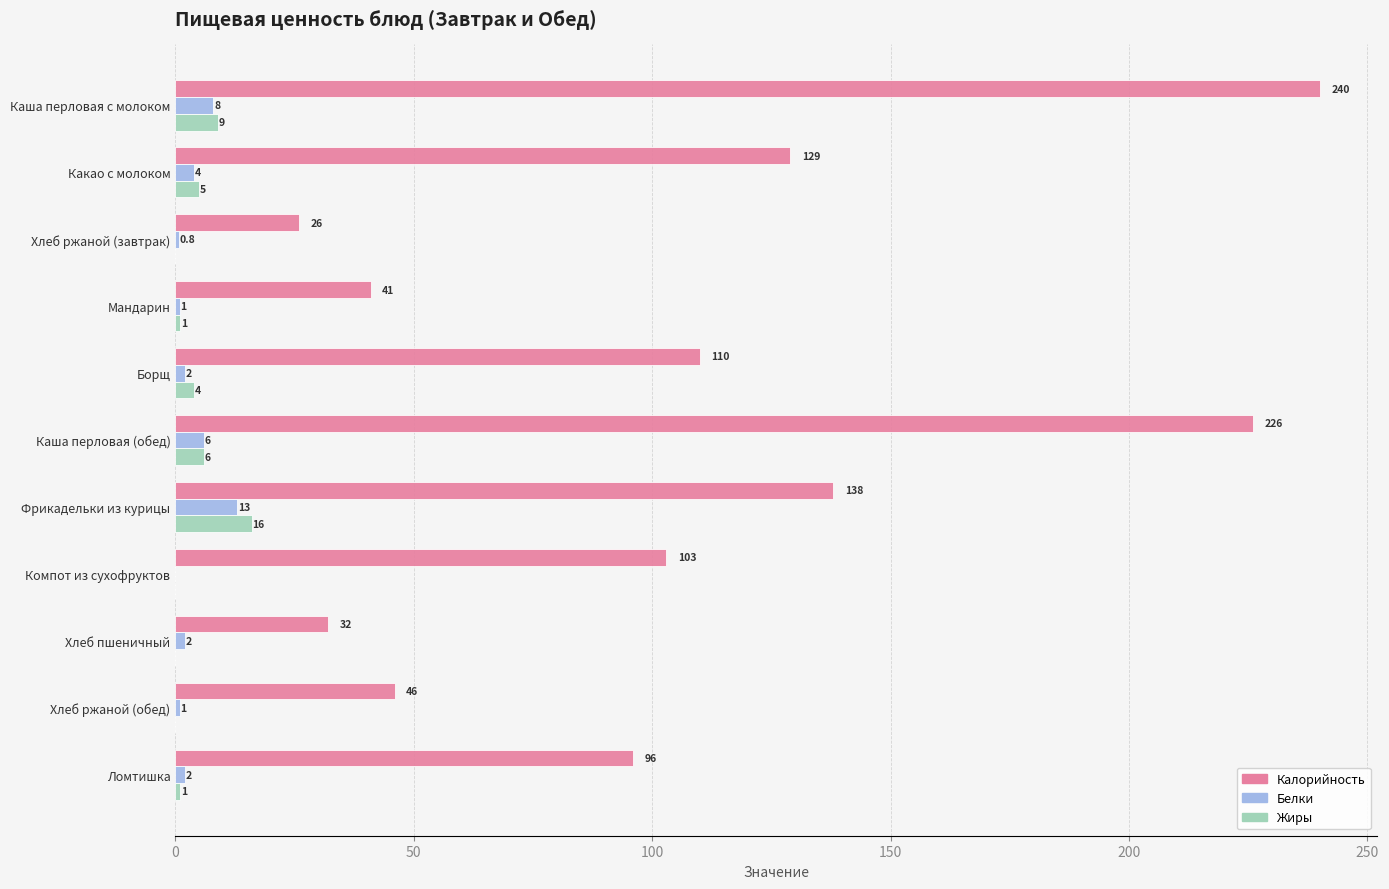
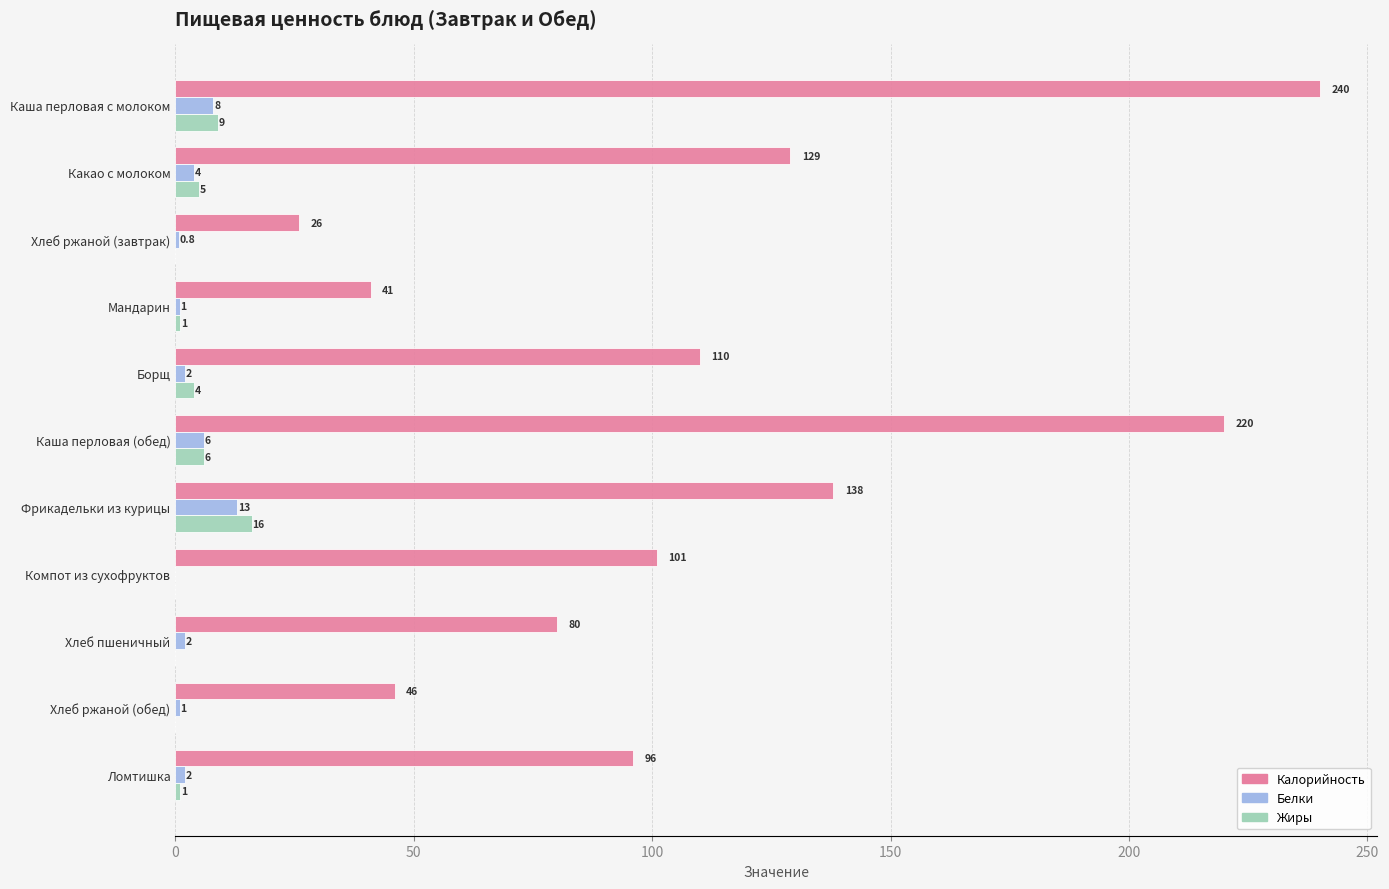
  {
    "Калорийность": {
      "Каша перловая с молоком": 240,
      "Какао с молоком": 129,
      "Хлеб ржаной (завтрак)": 26,
      "Мандарин": 41,
      "Борщ": 110,
-     "Каша перловая (обед)": 226,
+     "Каша перловая (обед)": 220,
      "Фрикадельки из курицы": 138,
-     "Компот из сухофруктов": 103,
-     "Хлеб пшеничный": 32,
+     "Компот из сухофруктов": 101,
+     "Хлеб пшеничный": 80,
      "Хлеб ржаной (обед)": 46,
      "Ломтишка": 96
    }
  }
